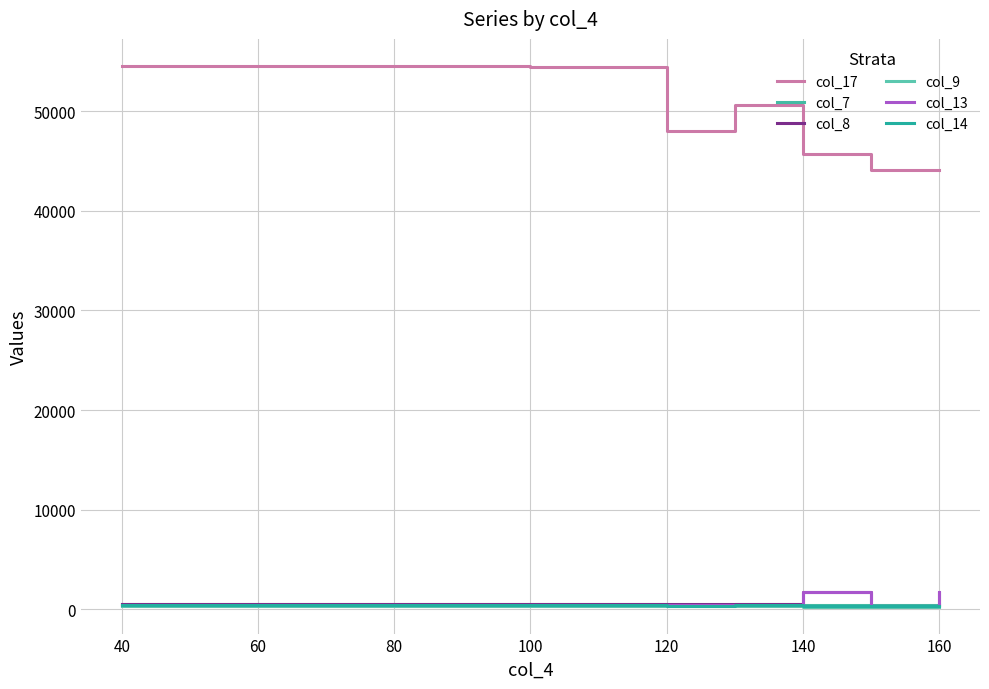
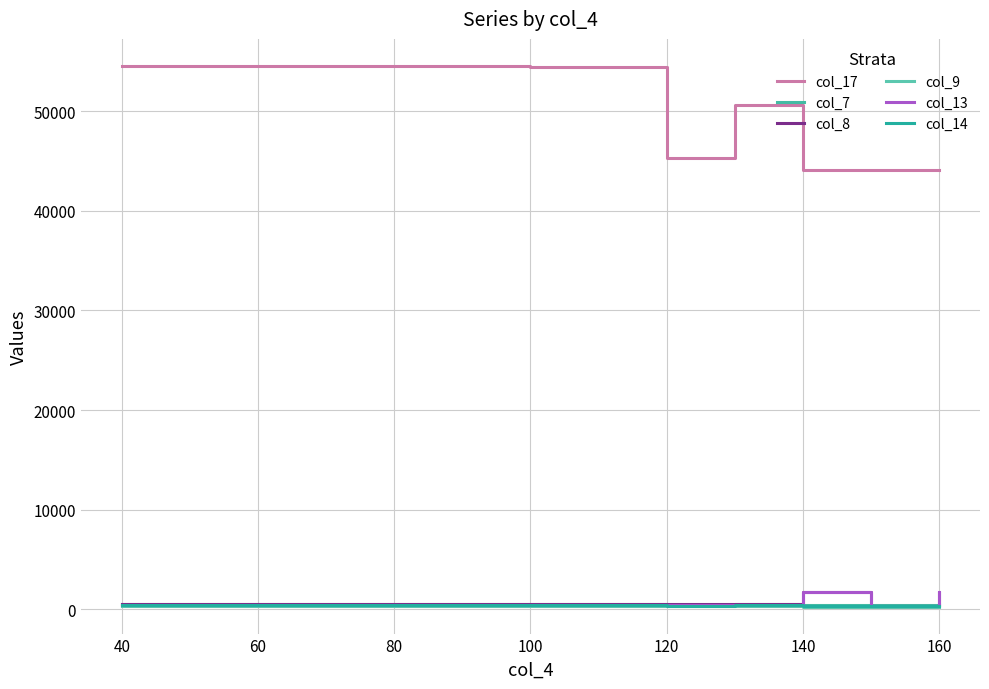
  {
    "col_17": {
      "40": 55000,
      "60": 55000,
      "80": 55000,
      "100": 54000,
-     "120": 48000,
-     "140": 46000,
+     "120": 45000,
+     "140": 44000,
      "160": 44000
    }
  }
